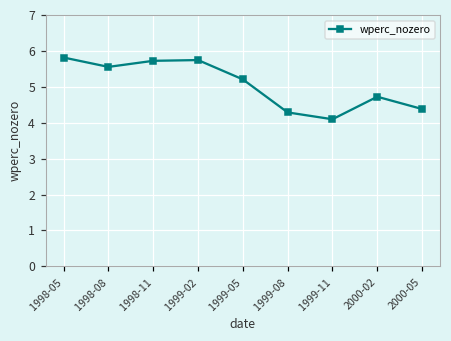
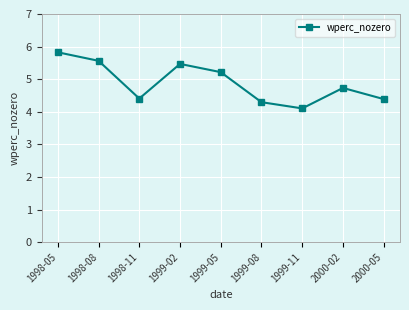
  {
    "1998-05": 5.8,
    "1998-08": 5.6,
-   "1998-11": 5.7,
-   "1999-02": 5.8,
+   "1998-11": 4.4,
+   "1999-02": 5.5,
    "1999-05": 5.2,
    "1999-08": 4.3,
    "1999-11": 4.1,
    "2000-02": 4.7,
    "2000-05": 4.4
  }
